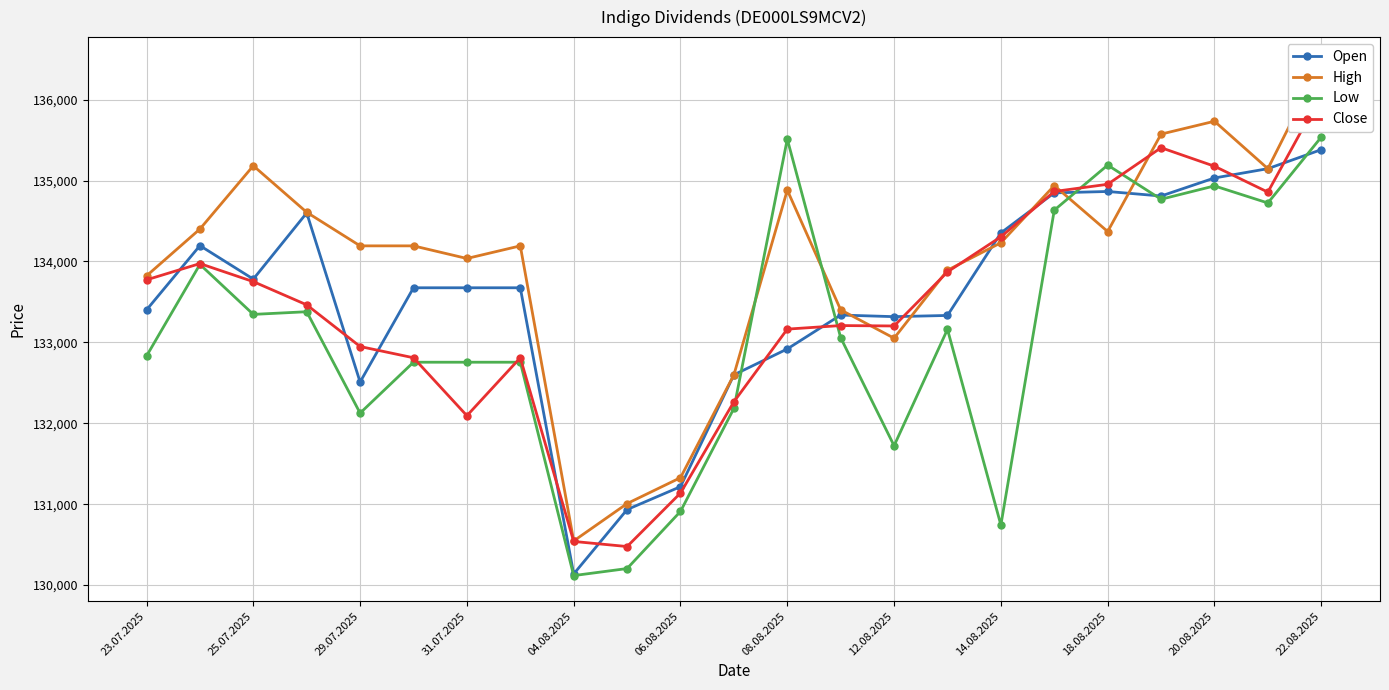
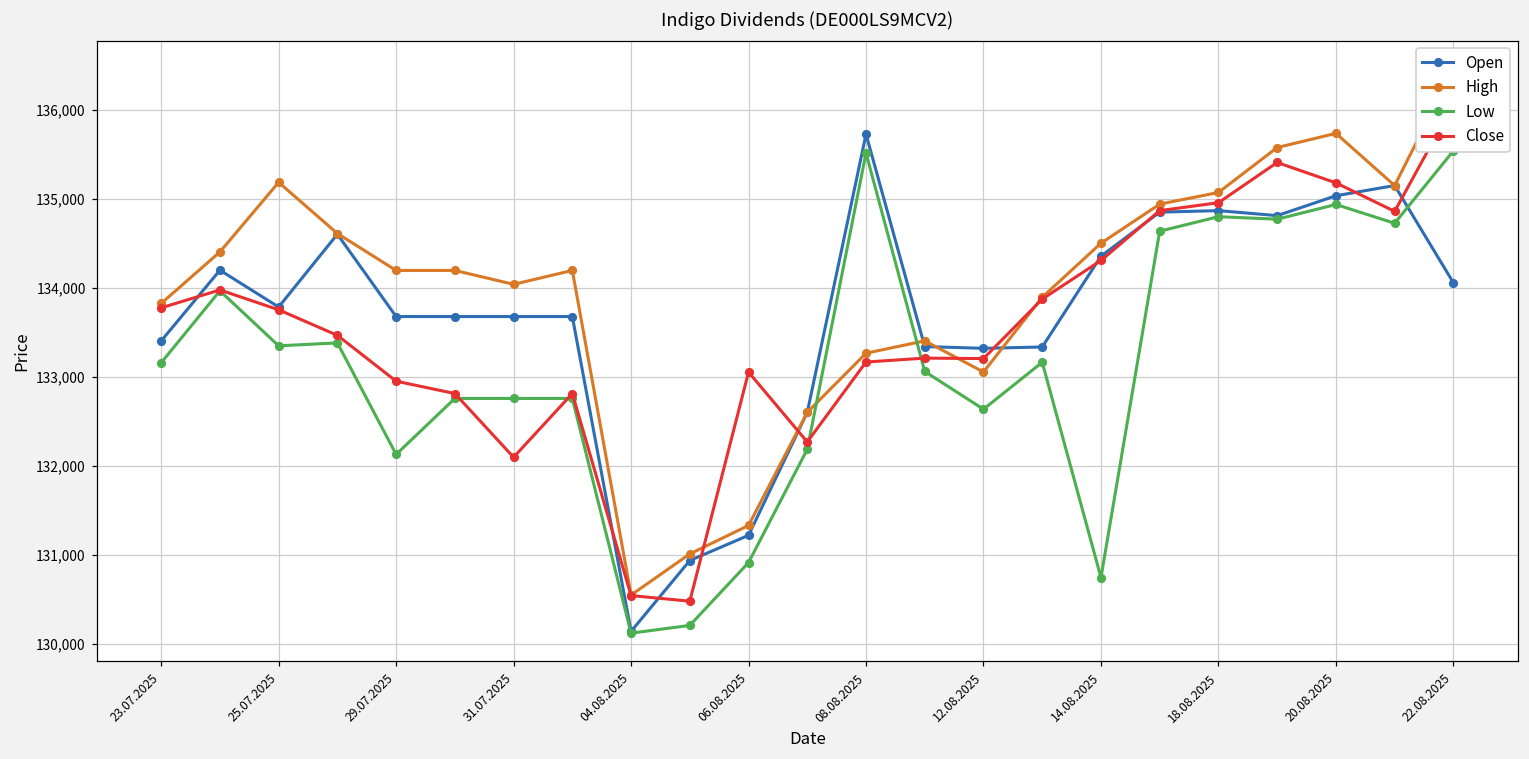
  {
    "Open": {
      "23.07.2025": "133,400",
-     "29.07.2025": "132,500",
+     "29.07.2025": "133,700",
      "31.07.2025": "133,700",
      "06.08.2025": "131,200",
-     "08.08.2025": "132,900",
+     "08.08.2025": "135,700",
      "12.08.2025": "133,300",
      "14.08.2025": "134,400",
      "18.08.2025": "134,900",
      "20.08.2025": "135,000",
-     "22.08.2025": "135,400"
+     "22.08.2025": "134,100"
    },
    "High": {
      "23.07.2025": "133,800",
      "25.07.2025": "135,200",
      "29.07.2025": "134,200",
      "31.07.2025": "134,000",
      "06.08.2025": "131,300",
-     "08.08.2025": "134,900",
+     "08.08.2025": "133,300",
      "12.08.2025": "133,100",
-     "14.08.2025": "134,200",
-     "18.08.2025": "134,400",
+     "14.08.2025": "134,500",
+     "18.08.2025": "135,100",
      "20.08.2025": "135,700"
    },
    "Low": {
-     "23.07.2025": "132,800",
+     "23.07.2025": "133,200",
      "25.07.2025": "133,300",
      "29.07.2025": "132,100",
      "31.07.2025": "132,800",
      "06.08.2025": "130,900",
      "08.08.2025": "135,500",
-     "12.08.2025": "131,700",
+     "12.08.2025": "132,600",
      "14.08.2025": "130,700",
-     "18.08.2025": "135,200",
+     "18.08.2025": "134,800",
      "20.08.2025": "134,900",
      "22.08.2025": "135,500"
    },
    "Close": {
      "23.07.2025": "133,800",
      "29.07.2025": "132,900",
      "31.07.2025": "132,100",
-     "06.08.2025": "131,100",
+     "06.08.2025": "133,100",
      "08.08.2025": "133,200",
      "12.08.2025": "133,200",
      "14.08.2025": "134,300",
      "18.08.2025": "135,000",
      "20.08.2025": "135,200"
    }
  }
